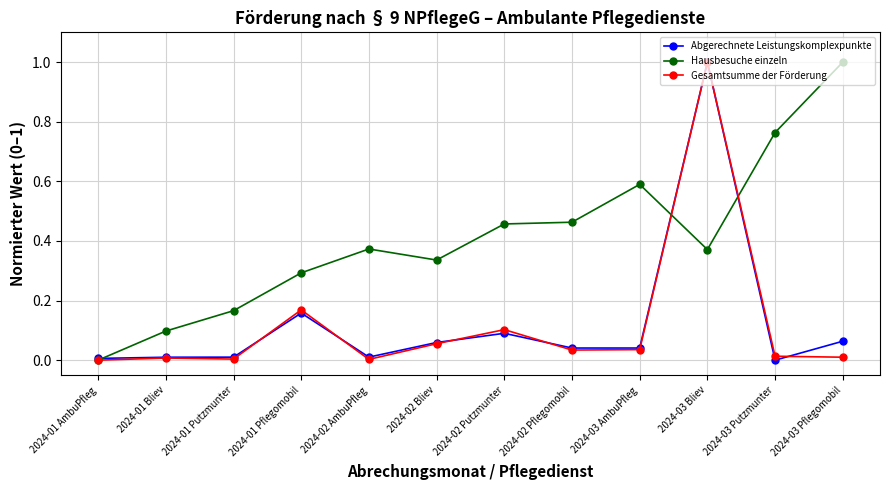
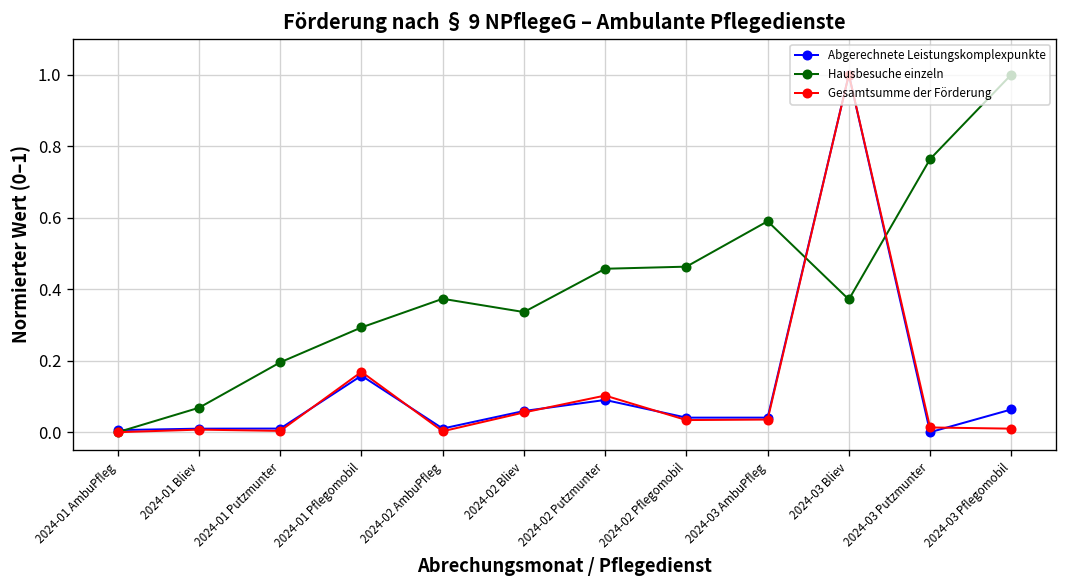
  {
    "Abgerechnete Leistungskomplexpunkte": {
      "2024-01 Pflegomobil": 0.16,
      "2024-02 Putzmunter": 0.09,
      "2024-03 Putzmunter": 0.00,
      "2024-03 Pflegomobil": 0.06
    },
    "Hausbesuche einzeln": {
-     "2024-01 Bliev": 0.10,
-     "2024-01 Putzmunter": 0.17,
+     "2024-01 Bliev": 0.07,
+     "2024-01 Putzmunter": 0.20,
      "2024-01 Pflegomobil": 0.29,
      "2024-02 AmbuPfleg": 0.37,
      "2024-02 Bliev": 0.34,
      "2024-02 Putzmunter": 0.46,
      "2024-02 Pflegomobil": 0.46,
      "2024-03 AmbuPfleg": 0.59,
      "2024-03 Bliev": 0.37,
      "2024-03 Putzmunter": 0.76
    },
    "Gesamtsumme der Förderung": {
      "2024-01 Pflegomobil": 0.17,
      "2024-02 Putzmunter": 0.10,
      "2024-03 Putzmunter": 0.01,
      "2024-03 Pflegomobil": 0.01
    }
  }
